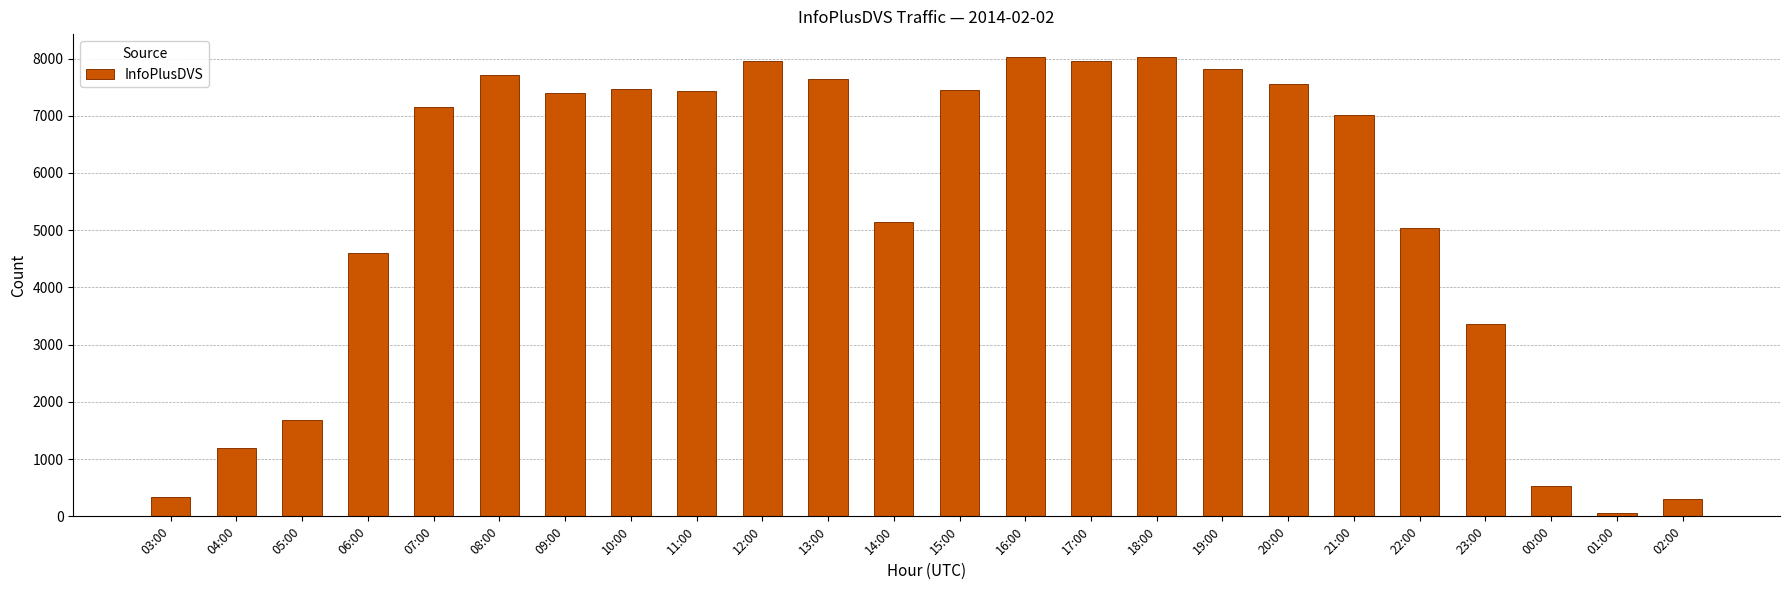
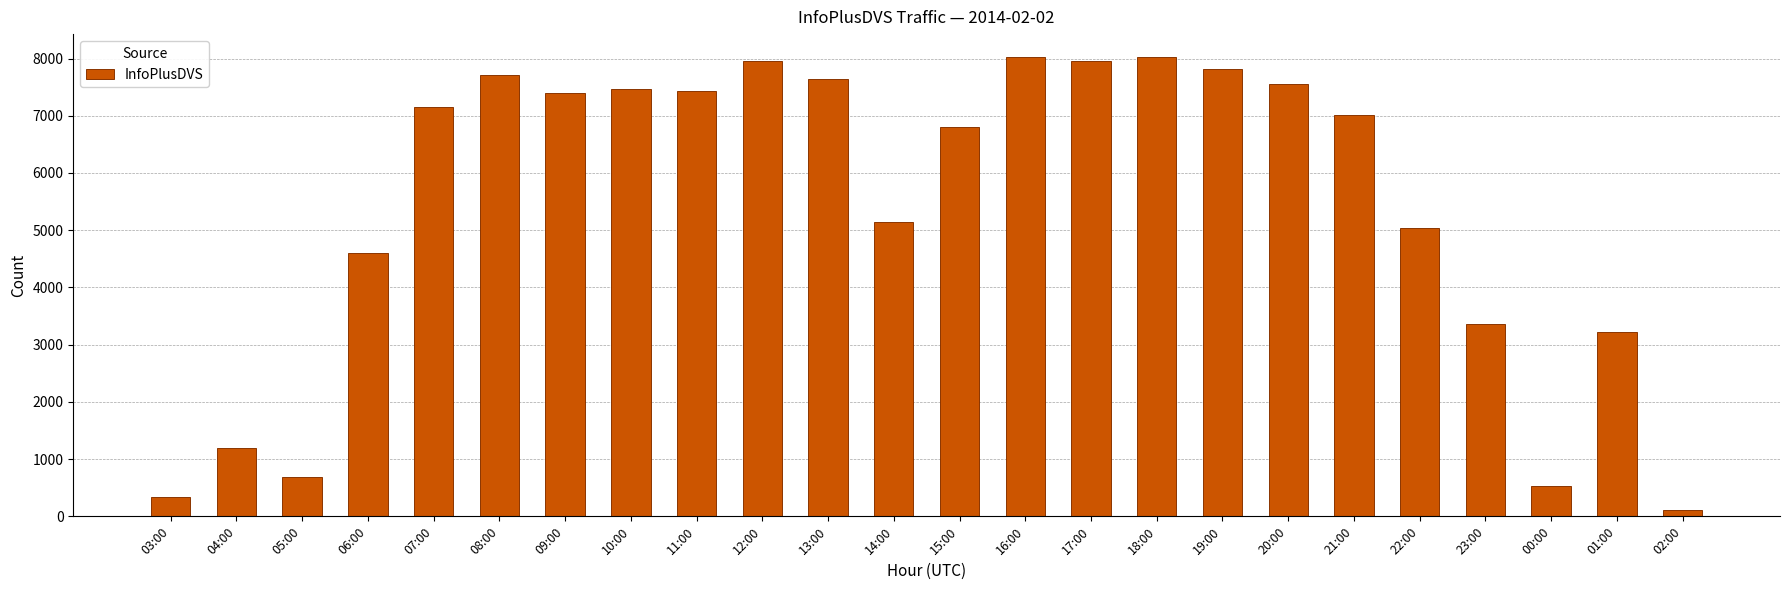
  {
    "03:00": 300,
    "04:00": 1200,
-   "05:00": 1700,
+   "05:00": 700,
    "06:00": 4600,
    "07:00": 7200,
    "08:00": 7700,
    "09:00": 7400,
    "10:00": 7500,
    "11:00": 7400,
    "12:00": 8000,
    "13:00": 7600,
    "14:00": 5100,
-   "15:00": 7400,
+   "15:00": 6800,
    "16:00": 8000,
    "17:00": 8000,
    "18:00": 8000,
    "19:00": 7800,
    "20:00": 7600,
    "21:00": 7000,
    "22:00": 5000,
    "23:00": 3400,
    "00:00": 500,
-   "01:00": 100,
-   "02:00": 300
+   "01:00": 3200,
+   "02:00": 100
  }
